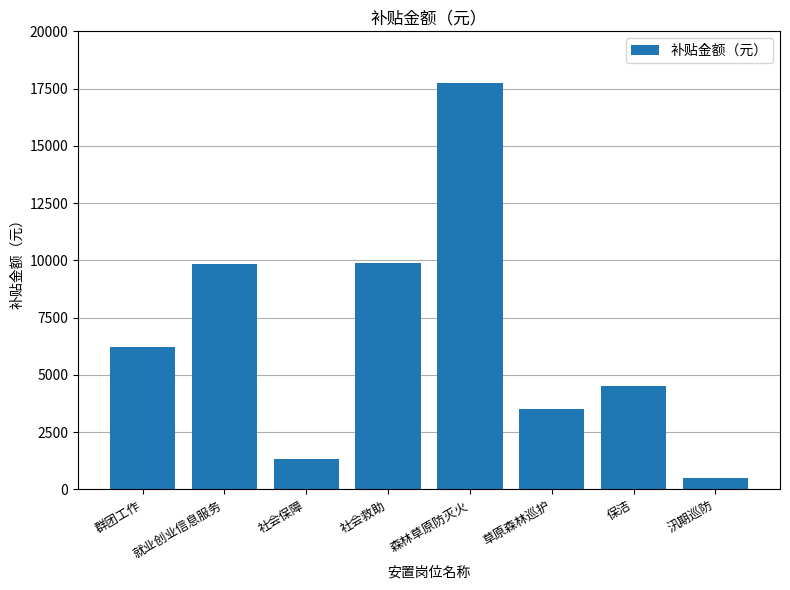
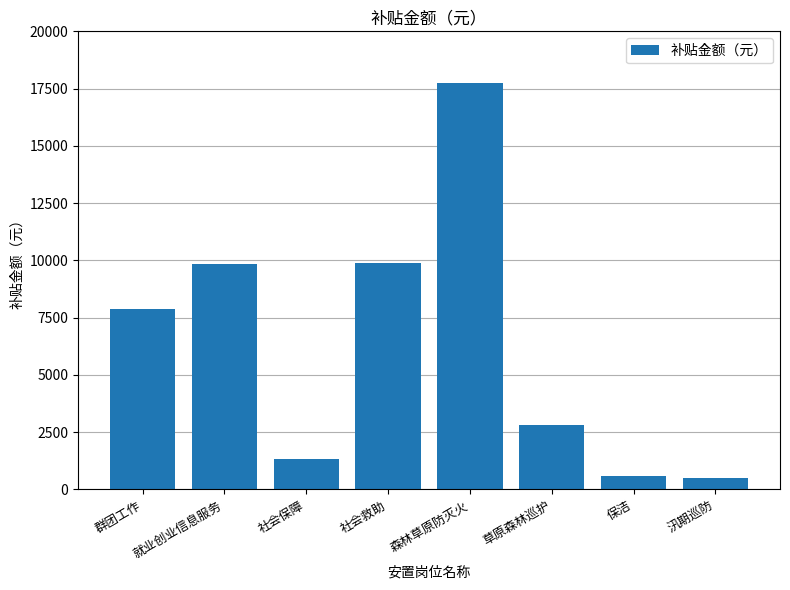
  {
-   "群团工作": 6200,
+   "群团工作": 7900,
    "就业创业信息服务": 9900,
    "社会保障": 1300,
    "社会救助": 9900,
    "森林草原防灭火": 17700,
-   "草原森林巡护": 3500,
-   "保洁": 4500,
+   "草原森林巡护": 2800,
+   "保洁": 600,
    "汛期巡防": 500
  }
